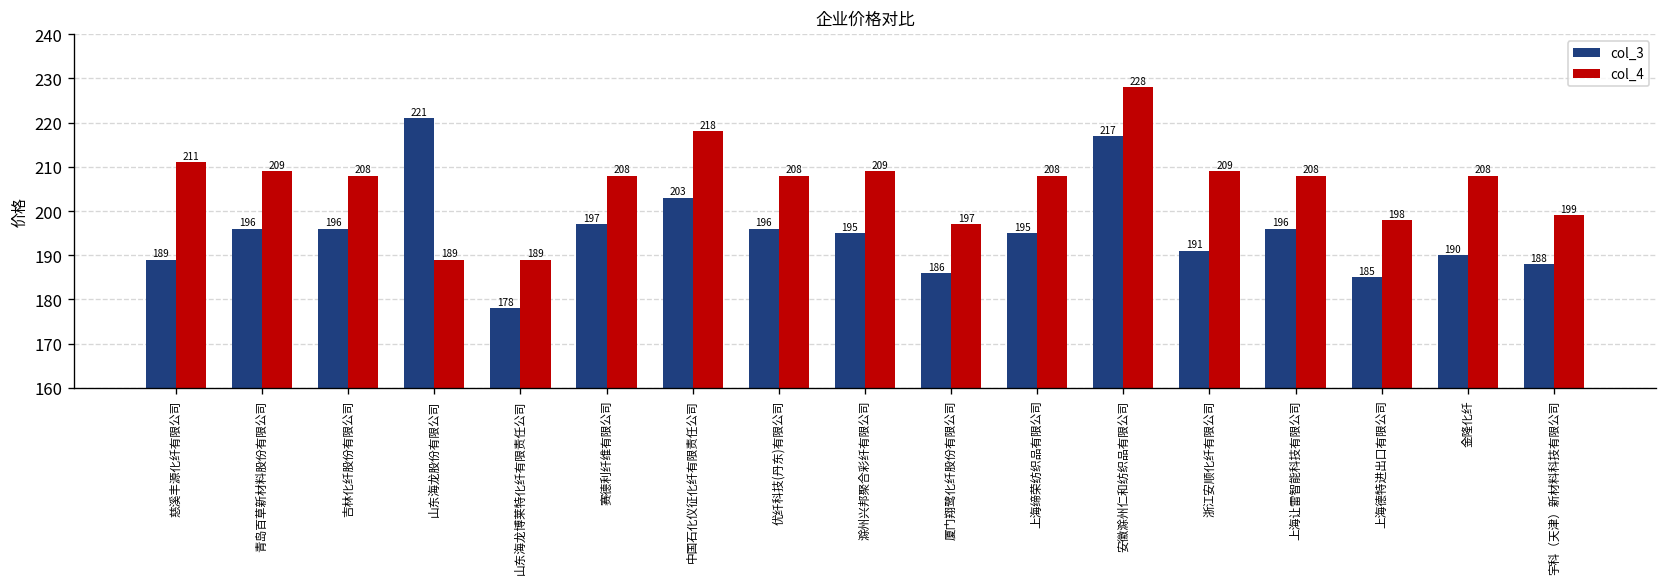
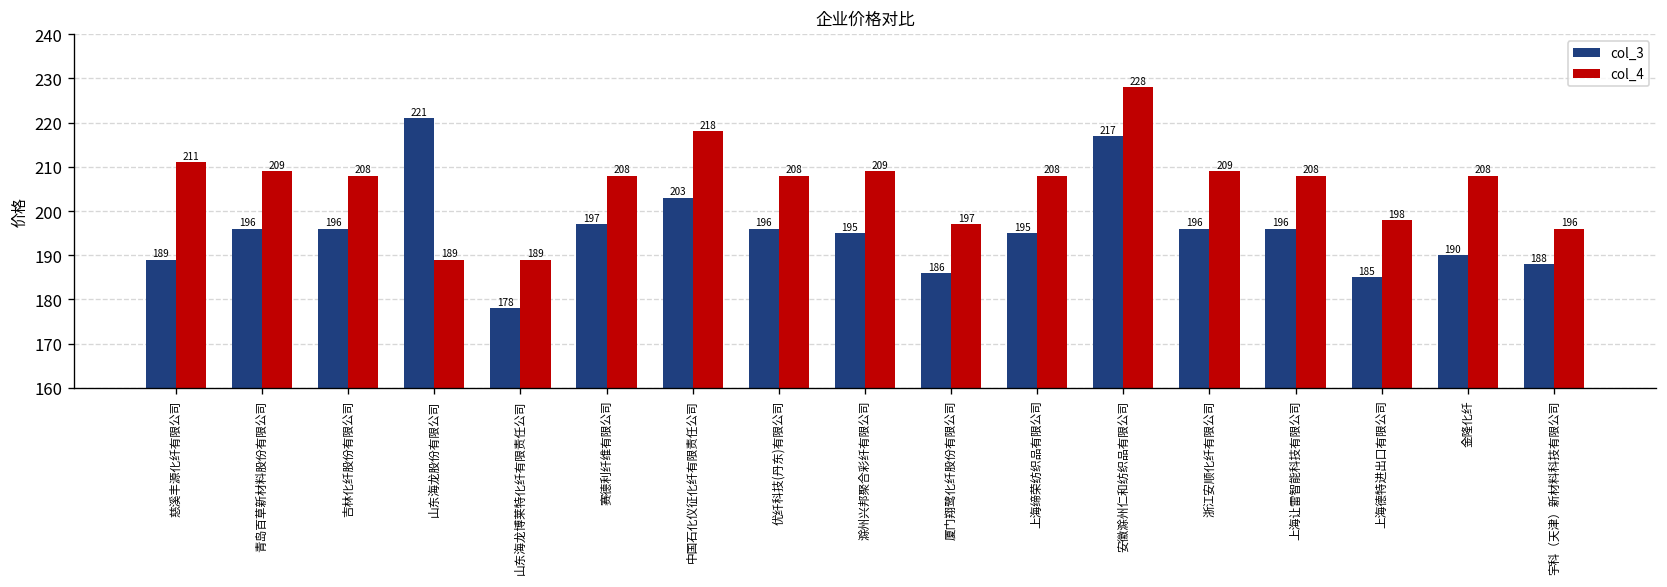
  {
    "col_3": {
      "慈溪丰源化纤有限公司": 189,
      "青岛百草新材料股份有限公司": 196,
      "吉林化纤股份有限公司": 196,
      "山东海龙股份有限公司": 221,
      "山东海龙博莱特化纤有限责任公司": 178,
      "赛德利纤维有限公司": 197,
      "中国石化仪征化纤有限责任公司": 203,
      "优纤科技(丹东)有限公司": 196,
      "滁州兴邦聚合彩纤有限公司": 195,
      "厦门翔鹭化纤股份有限公司": 186,
      "上海缔荣纺织品有限公司": 195,
      "安徽滁州仁和纺织品有限公司": 217,
-     "浙江安顺化纤有限公司": 191,
+     "浙江安顺化纤有限公司": 196,
      "上海让雷智能科技有限公司": 196,
      "上海德特进出口有限公司": 185,
      "金隆化纤": 190,
      "宇科（天津）新材料科技有限公司": 188
    },
    "col_4": {
      "慈溪丰源化纤有限公司": 211,
      "青岛百草新材料股份有限公司": 209,
      "吉林化纤股份有限公司": 208,
      "山东海龙股份有限公司": 189,
      "山东海龙博莱特化纤有限责任公司": 189,
      "赛德利纤维有限公司": 208,
      "中国石化仪征化纤有限责任公司": 218,
      "优纤科技(丹东)有限公司": 208,
      "滁州兴邦聚合彩纤有限公司": 209,
      "厦门翔鹭化纤股份有限公司": 197,
      "上海缔荣纺织品有限公司": 208,
      "安徽滁州仁和纺织品有限公司": 228,
      "浙江安顺化纤有限公司": 209,
      "上海让雷智能科技有限公司": 208,
      "上海德特进出口有限公司": 198,
      "金隆化纤": 208,
-     "宇科（天津）新材料科技有限公司": 199
+     "宇科（天津）新材料科技有限公司": 196
    }
  }
